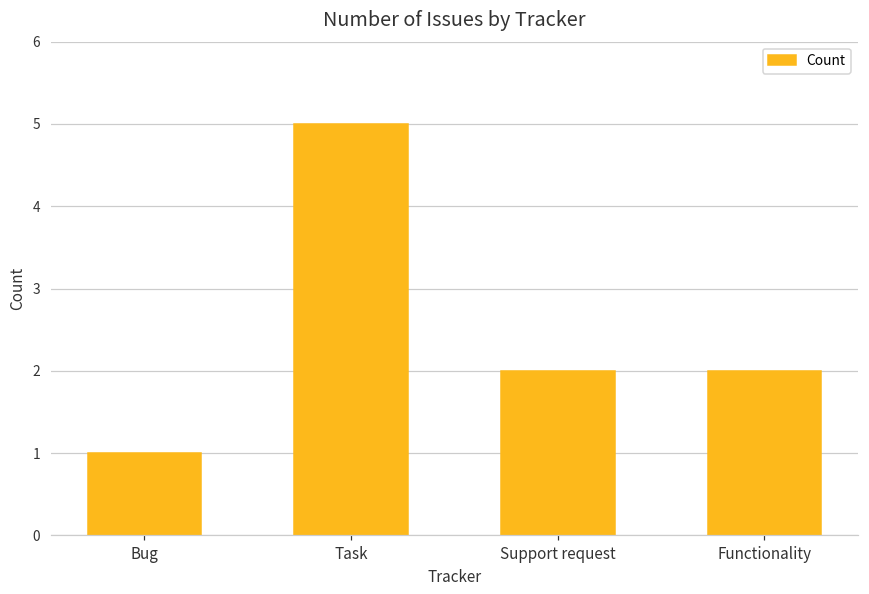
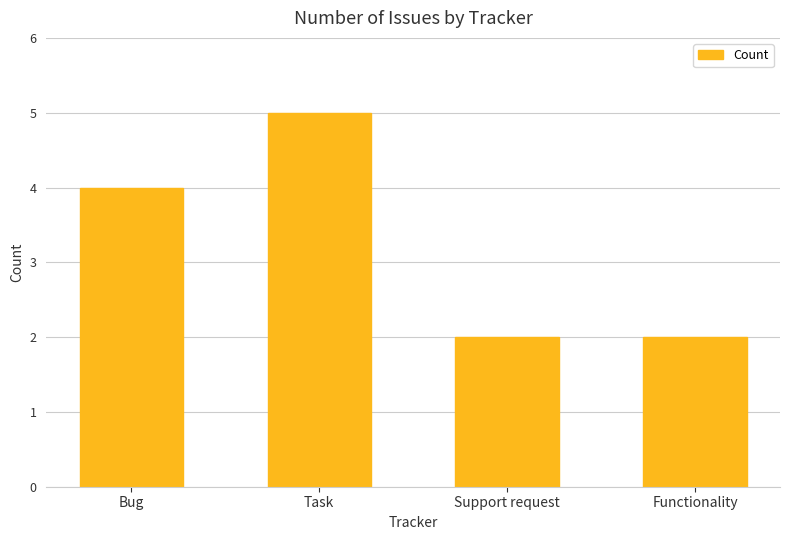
  {
-   "Bug": 1,
+   "Bug": 4,
    "Task": 5,
    "Support request": 2,
    "Functionality": 2
  }
